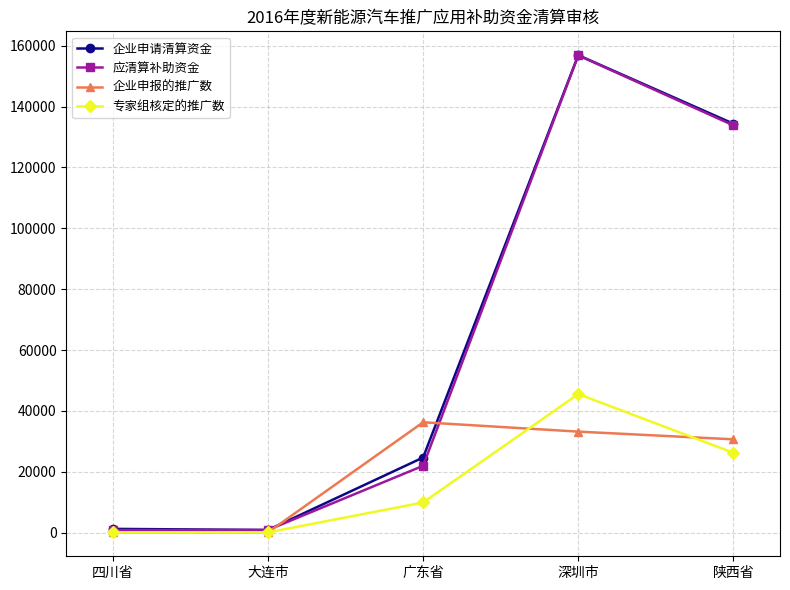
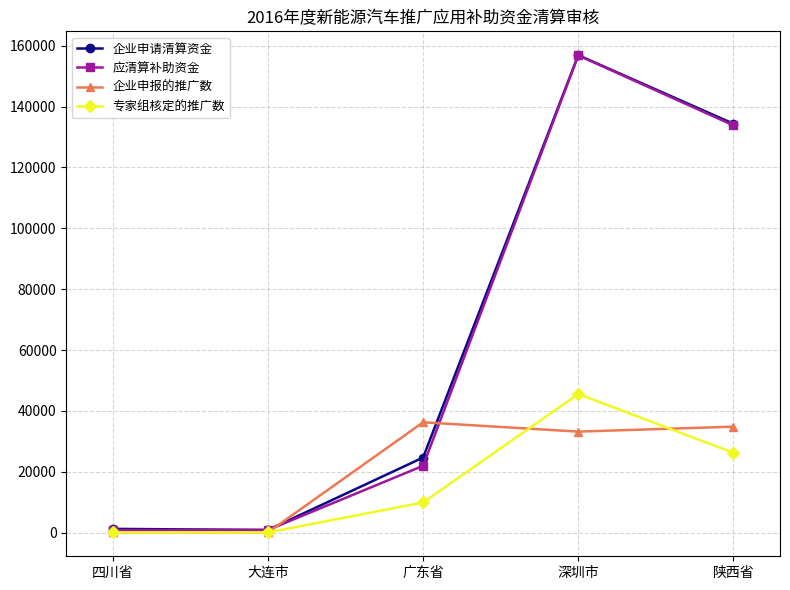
  {
    "企业申请清算资金": {
      "广东省": 25000
    },
    "应清算补助资金": {
      "广东省": 22000
    },
    "企业申报的推广数": {
      "广东省": 36000,
      "深圳市": 33000,
-     "陕西省": 31000
+     "陕西省": 35000
    },
    "专家组核定的推广数": {
      "广东省": 10000,
      "深圳市": 46000,
      "陕西省": 26000
    }
  }
